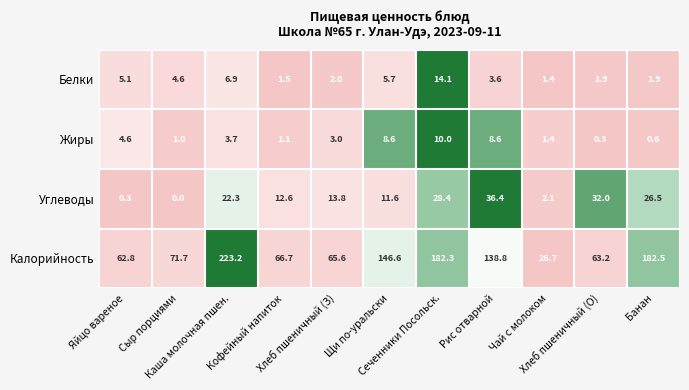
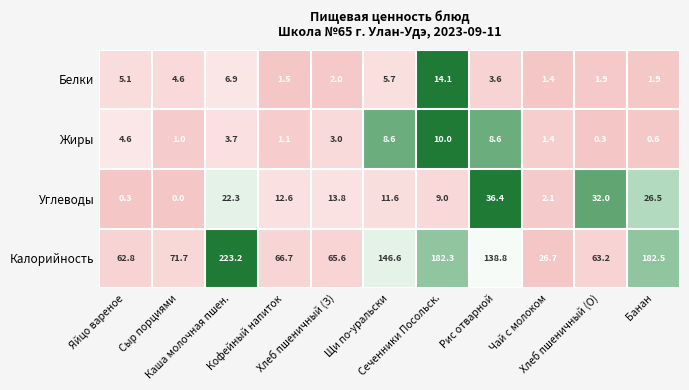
  {
    "Белки": {
      "Яйцо вареное": 5.1,
      "Сыр порциями": 4.6,
      "Каша молочная пшен.": 6.9,
      "Кофейный напиток": 1.5,
      "Хлеб пшеничный (З)": 2.0,
      "Щи по-уральски": 5.7,
      "Сеченники Посольск.": 14.1,
      "Рис отварной": 3.6,
      "Чай с молоком": 1.4,
      "Хлеб пшеничный (О)": 1.9,
      "Банан": 1.9
    },
    "Жиры": {
      "Яйцо вареное": 4.6,
      "Сыр порциями": 1.0,
      "Каша молочная пшен.": 3.7,
      "Кофейный напиток": 1.1,
      "Хлеб пшеничный (З)": 3.0,
      "Щи по-уральски": 8.6,
      "Сеченники Посольск.": 10.0,
      "Рис отварной": 8.6,
      "Чай с молоком": 1.4,
      "Хлеб пшеничный (О)": 0.3,
      "Банан": 0.6
    },
    "Углеводы": {
      "Яйцо вареное": 0.3,
      "Сыр порциями": 0.0,
      "Каша молочная пшен.": 22.3,
      "Кофейный напиток": 12.6,
      "Хлеб пшеничный (З)": 13.8,
      "Щи по-уральски": 11.6,
-     "Сеченники Посольск.": 28.4,
+     "Сеченники Посольск.": 9.0,
      "Рис отварной": 36.4,
      "Чай с молоком": 2.1,
      "Хлеб пшеничный (О)": 32.0,
      "Банан": 26.5
    },
    "Калорийность": {
      "Яйцо вареное": 62.8,
      "Сыр порциями": 71.7,
      "Каша молочная пшен.": 223.2,
      "Кофейный напиток": 66.7,
      "Хлеб пшеничный (З)": 65.6,
      "Щи по-уральски": 146.6,
      "Сеченники Посольск.": 182.3,
      "Рис отварной": 138.8,
      "Чай с молоком": 26.7,
      "Хлеб пшеничный (О)": 63.2,
      "Банан": 182.5
    }
  }
